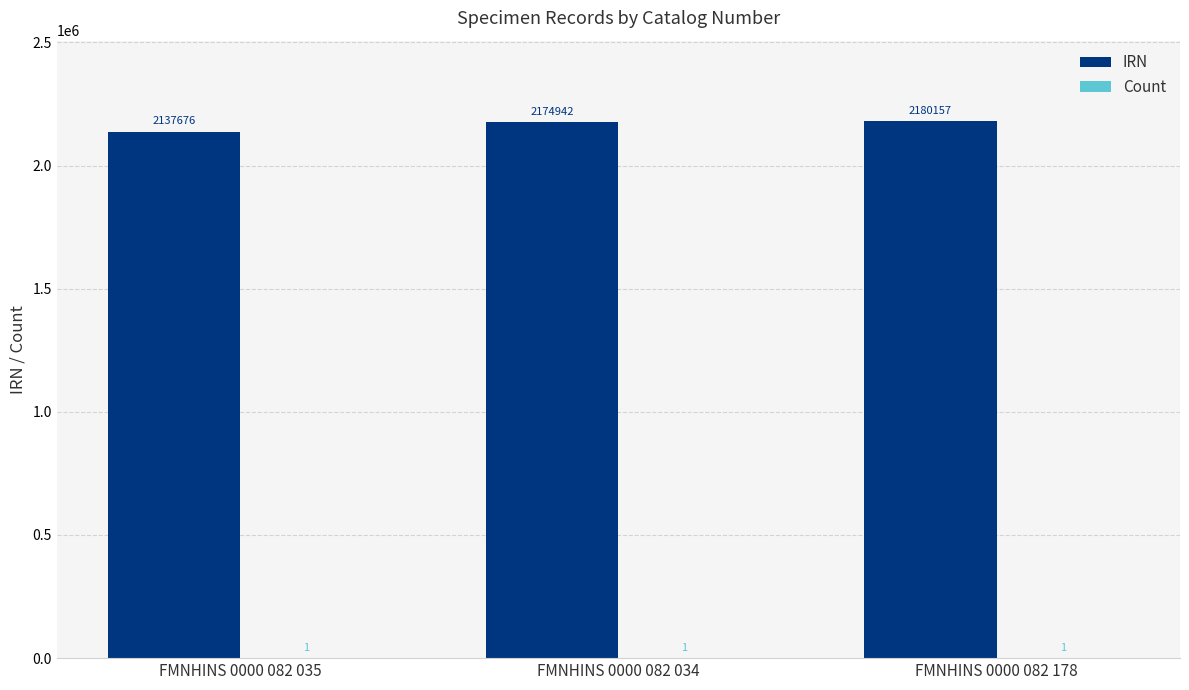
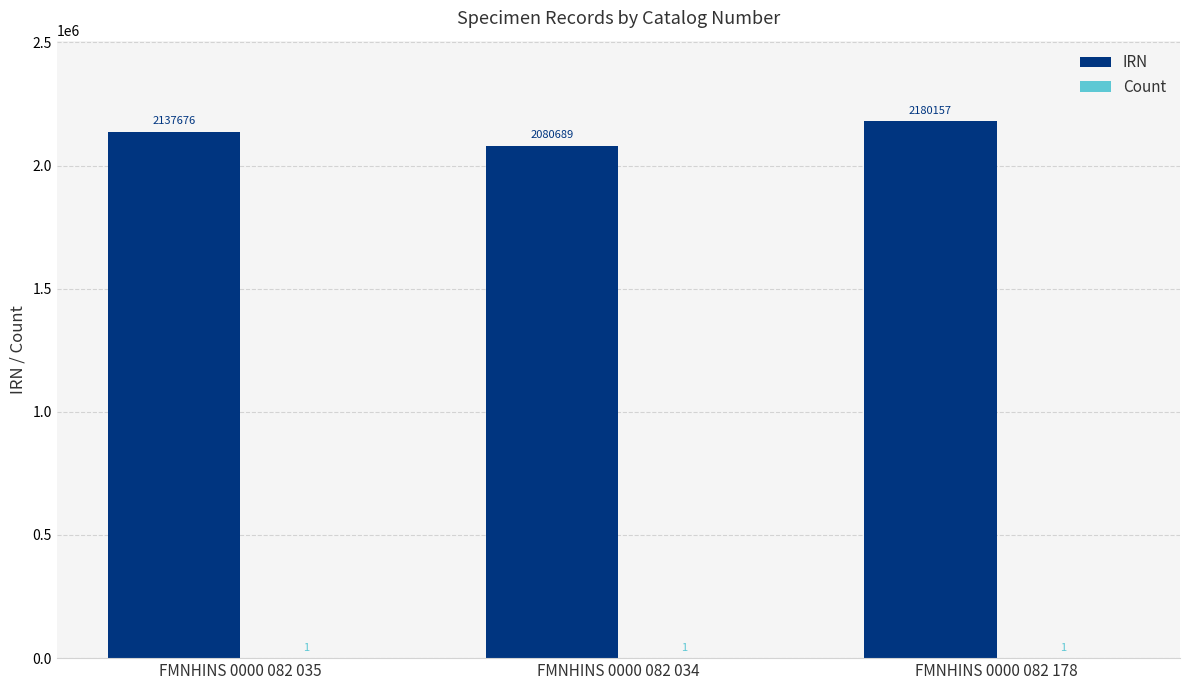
  {
    "IRN": {
      "FMNHINS 0000 082 035": 2137676,
-     "FMNHINS 0000 082 034": 2174942,
+     "FMNHINS 0000 082 034": 2080689,
      "FMNHINS 0000 082 178": 2180157
    },
    "Count": {
      "FMNHINS 0000 082 035": 1,
      "FMNHINS 0000 082 034": 1,
      "FMNHINS 0000 082 178": 1
    }
  }
